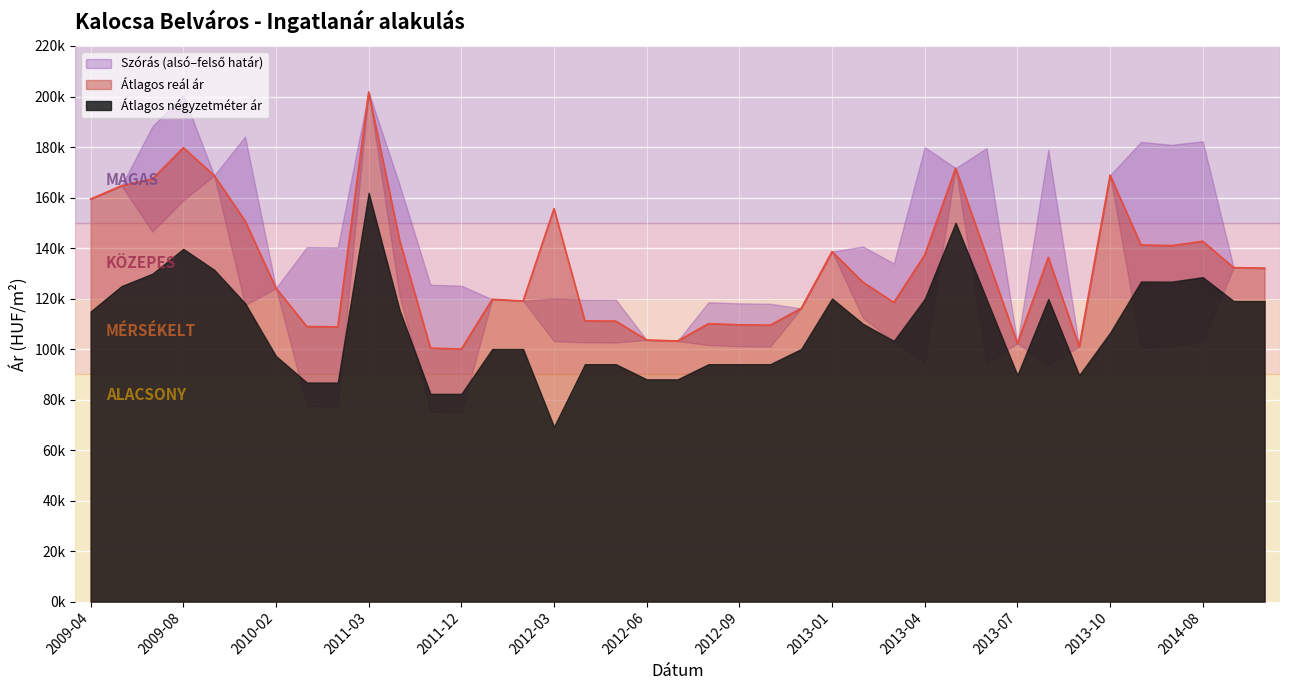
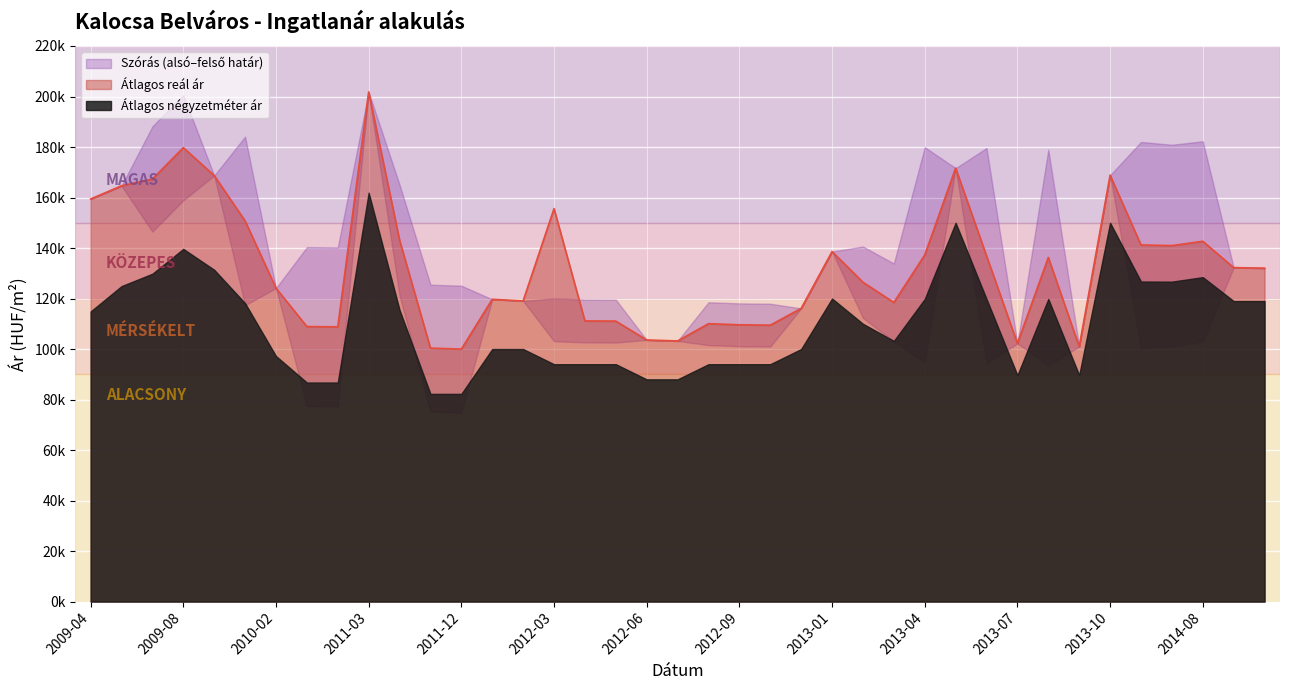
  {
    "Átlagos reál ár": {
      "2009-08": 180000,
      "2011-12": 100000,
      "2012-03": 156000,
      "2012-09": 110000,
      "2013-04": 137000,
      "2014-08": 143000
    },
    "Átlagos négyzetméter ár": {
      "2009-04": 115000,
      "2009-08": 140000,
      "2010-02": 97000,
      "2011-03": 162000,
      "2011-12": 82000,
-     "2012-03": 69000,
+     "2012-03": 94000,
      "2012-06": 88000,
      "2012-09": 94000,
      "2013-01": 120000,
      "2013-04": 120000,
      "2013-07": 90000,
-     "2013-10": 106000,
+     "2013-10": 150000,
      "2014-08": 128000
    }
  }
